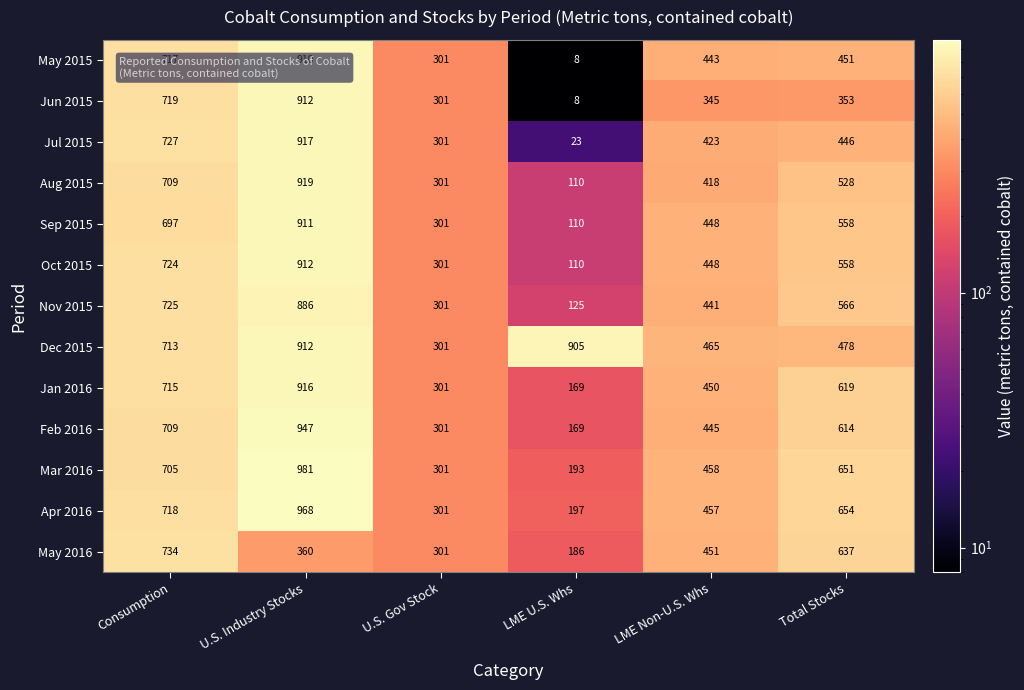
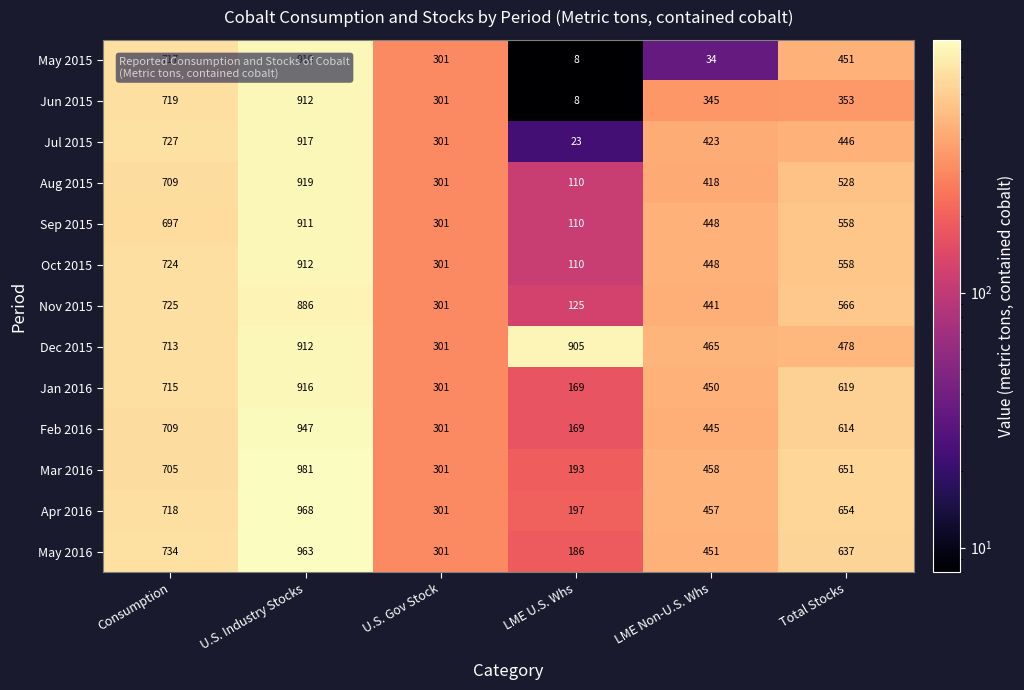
  {
    "May 2015": {
      "U.S. Gov Stock": 301,
      "LME U.S. Whs": 8,
-     "LME Non-U.S. Whs": 443,
+     "LME Non-U.S. Whs": 34,
      "Total Stocks": 451
    },
    "Jun 2015": {
      "Consumption": 719,
      "U.S. Industry Stocks": 912,
      "U.S. Gov Stock": 301,
      "LME U.S. Whs": 8,
      "LME Non-U.S. Whs": 345,
      "Total Stocks": 353
    },
    "Jul 2015": {
      "Consumption": 727,
      "U.S. Industry Stocks": 917,
      "U.S. Gov Stock": 301,
      "LME U.S. Whs": 23,
      "LME Non-U.S. Whs": 423,
      "Total Stocks": 446
    },
    "Aug 2015": {
      "Consumption": 709,
      "U.S. Industry Stocks": 919,
      "U.S. Gov Stock": 301,
      "LME U.S. Whs": 110,
      "LME Non-U.S. Whs": 418,
      "Total Stocks": 528
    },
    "Sep 2015": {
      "Consumption": 697,
      "U.S. Industry Stocks": 911,
      "U.S. Gov Stock": 301,
      "LME U.S. Whs": 110,
      "LME Non-U.S. Whs": 448,
      "Total Stocks": 558
    },
    "Oct 2015": {
      "Consumption": 724,
      "U.S. Industry Stocks": 912,
      "U.S. Gov Stock": 301,
      "LME U.S. Whs": 110,
      "LME Non-U.S. Whs": 448,
      "Total Stocks": 558
    },
    "Nov 2015": {
      "Consumption": 725,
      "U.S. Industry Stocks": 886,
      "U.S. Gov Stock": 301,
      "LME U.S. Whs": 125,
      "LME Non-U.S. Whs": 441,
      "Total Stocks": 566
    },
    "Dec 2015": {
      "Consumption": 713,
      "U.S. Industry Stocks": 912,
      "U.S. Gov Stock": 301,
      "LME U.S. Whs": 905,
      "LME Non-U.S. Whs": 465,
      "Total Stocks": 478
    },
    "Jan 2016": {
      "Consumption": 715,
      "U.S. Industry Stocks": 916,
      "U.S. Gov Stock": 301,
      "LME U.S. Whs": 169,
      "LME Non-U.S. Whs": 450,
      "Total Stocks": 619
    },
    "Feb 2016": {
      "Consumption": 709,
      "U.S. Industry Stocks": 947,
      "U.S. Gov Stock": 301,
      "LME U.S. Whs": 169,
      "LME Non-U.S. Whs": 445,
      "Total Stocks": 614
    },
    "Mar 2016": {
      "Consumption": 705,
      "U.S. Industry Stocks": 981,
      "U.S. Gov Stock": 301,
      "LME U.S. Whs": 193,
      "LME Non-U.S. Whs": 458,
      "Total Stocks": 651
    },
    "Apr 2016": {
      "Consumption": 718,
      "U.S. Industry Stocks": 968,
      "U.S. Gov Stock": 301,
      "LME U.S. Whs": 197,
      "LME Non-U.S. Whs": 457,
      "Total Stocks": 654
    },
    "May 2016": {
      "Consumption": 734,
-     "U.S. Industry Stocks": 360,
+     "U.S. Industry Stocks": 963,
      "U.S. Gov Stock": 301,
      "LME U.S. Whs": 186,
      "LME Non-U.S. Whs": 451,
      "Total Stocks": 637
    }
  }
